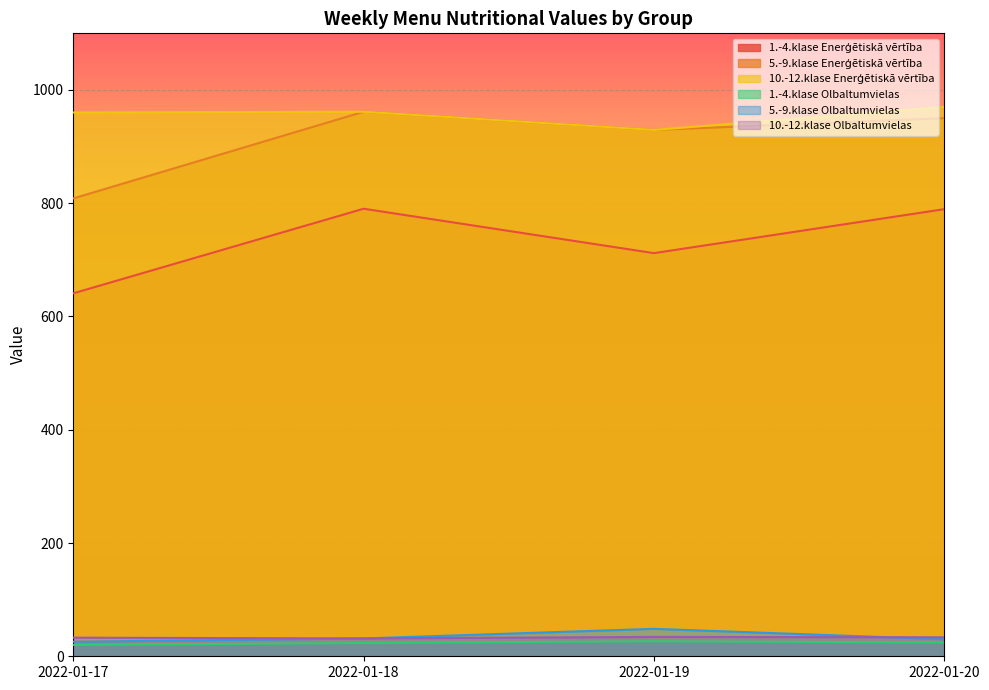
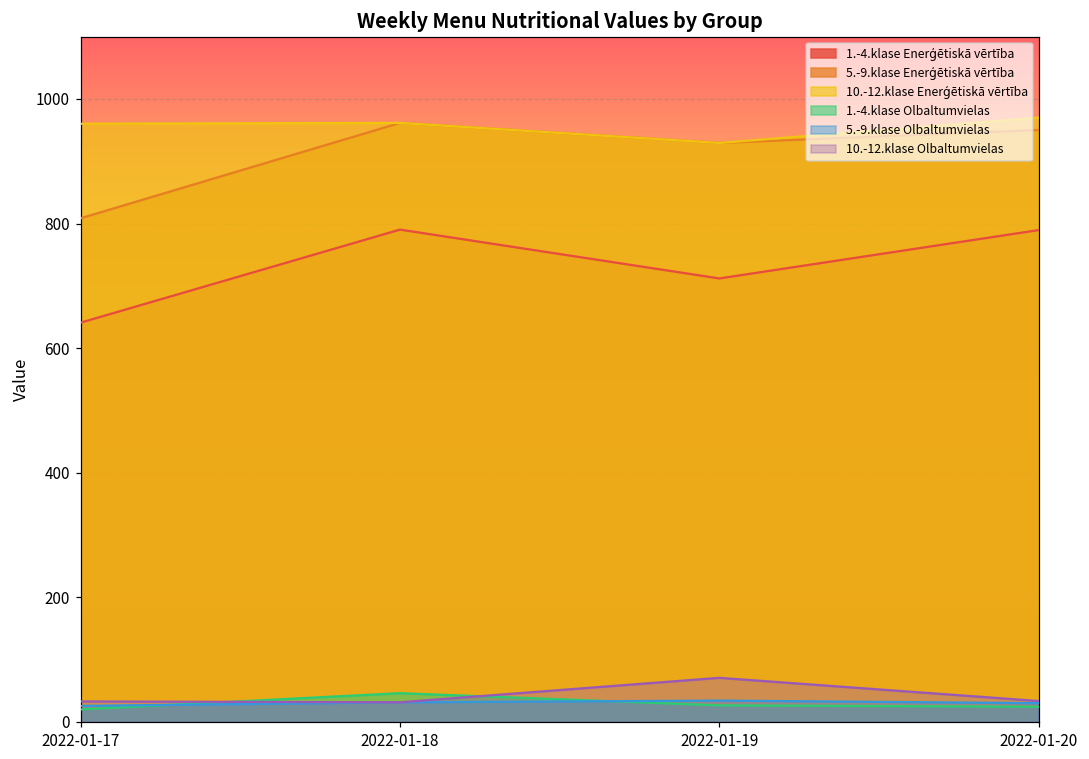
  {
    "1.-4.klase Olbaltumvielas": {
      "2022-01-17": 20,
-     "2022-01-18": 20,
+     "2022-01-18": 50,
      "2022-01-19": 30,
      "2022-01-20": 20
    },
    "5.-9.klase Olbaltumvielas": {
      "2022-01-17": 30,
-     "2022-01-19": 50
+     "2022-01-19": 30
    },
    "10.-12.klase Olbaltumvielas": {
      "2022-01-17": 30,
-     "2022-01-19": 30
+     "2022-01-19": 70
    }
  }
